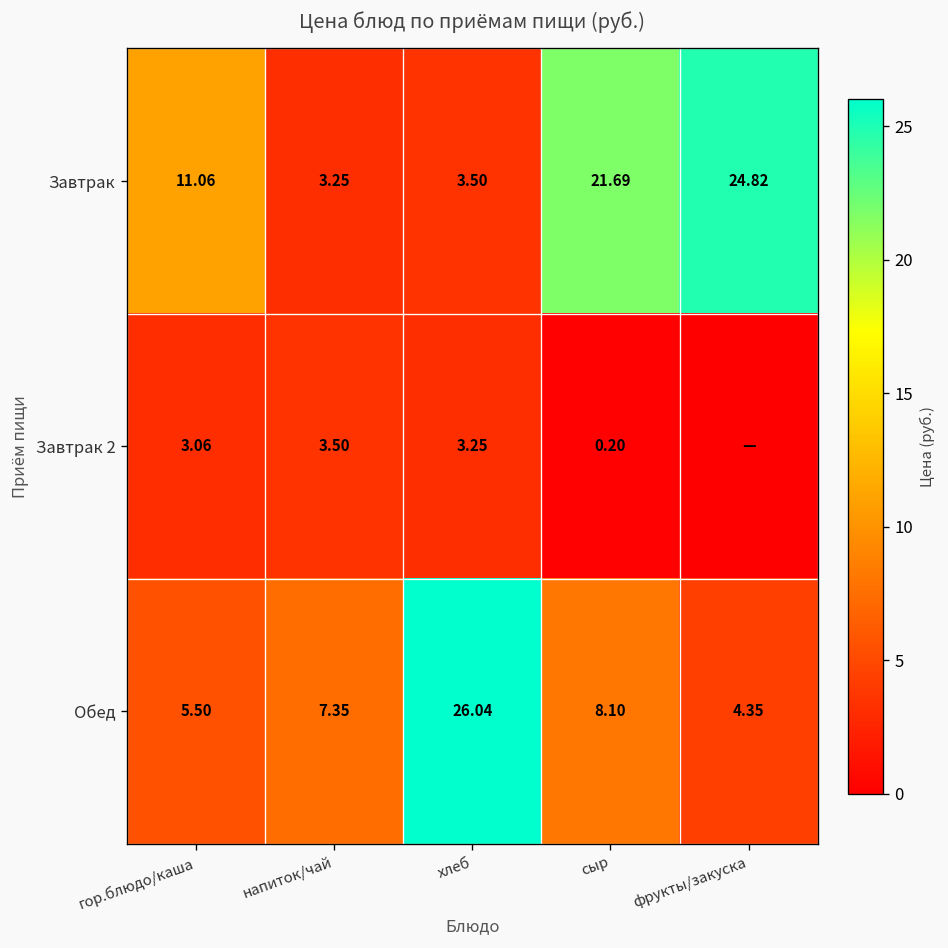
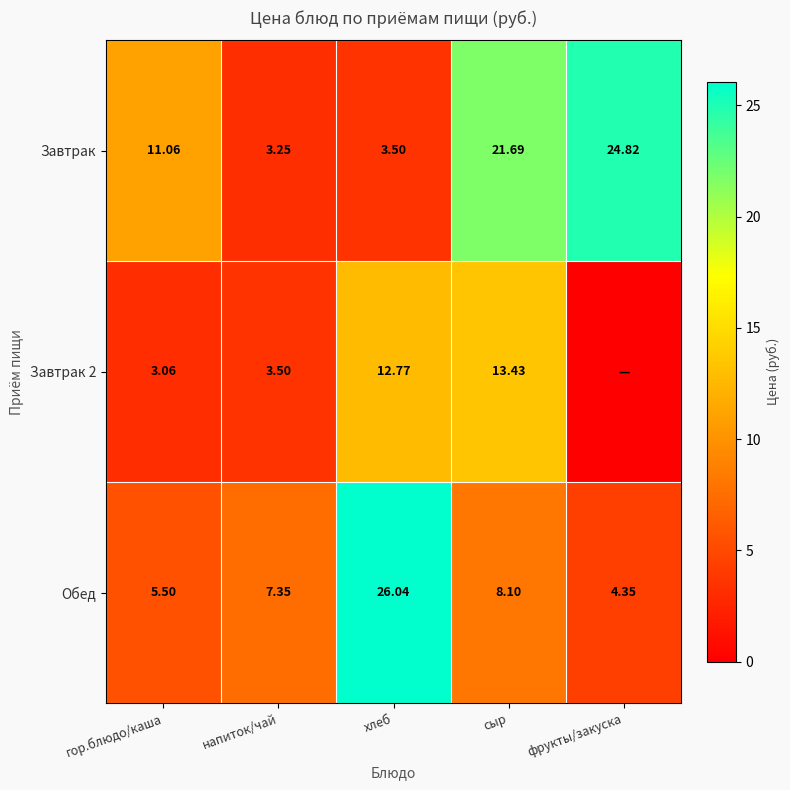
  {
    "Завтрак": {
      "гор.блюдо/каша": 11.06,
      "напиток/чай": 3.25,
      "хлеб": 3.50,
      "сыр": 21.69,
      "фрукты/закуска": 24.82
    },
    "Завтрак 2": {
      "гор.блюдо/каша": 3.06,
      "напиток/чай": 3.50,
-     "хлеб": 3.25,
-     "сыр": 0.20
+     "хлеб": 12.77,
+     "сыр": 13.43
    },
    "Обед": {
      "гор.блюдо/каша": 5.50,
      "напиток/чай": 7.35,
      "хлеб": 26.04,
      "сыр": 8.10,
      "фрукты/закуска": 4.35
    }
  }
